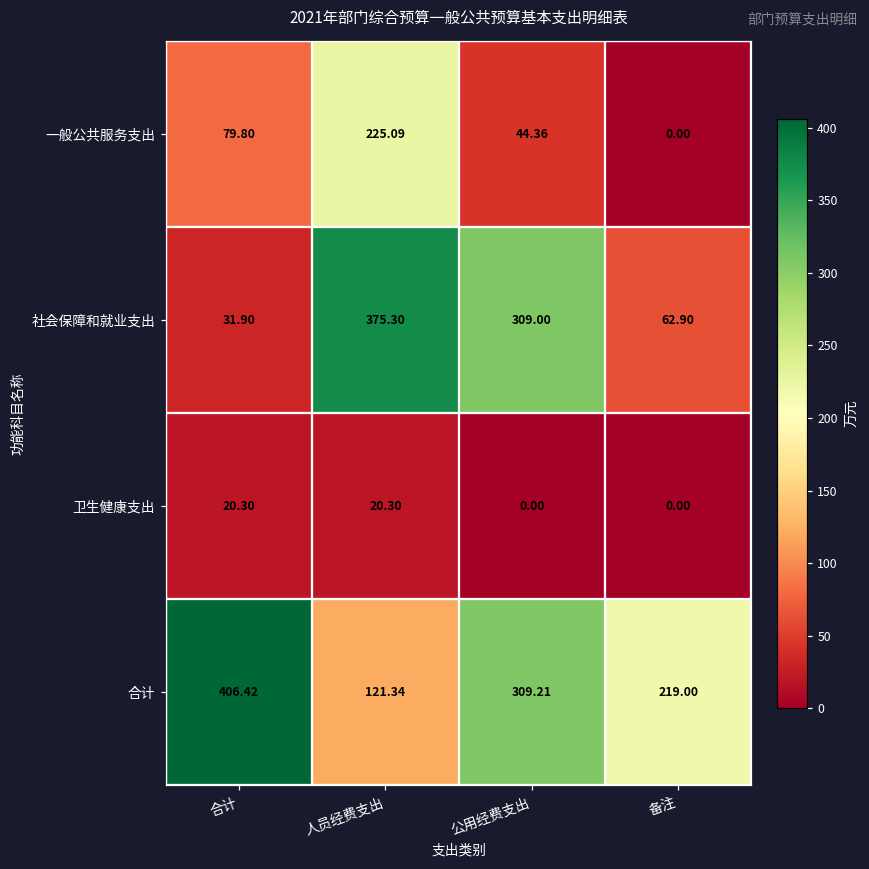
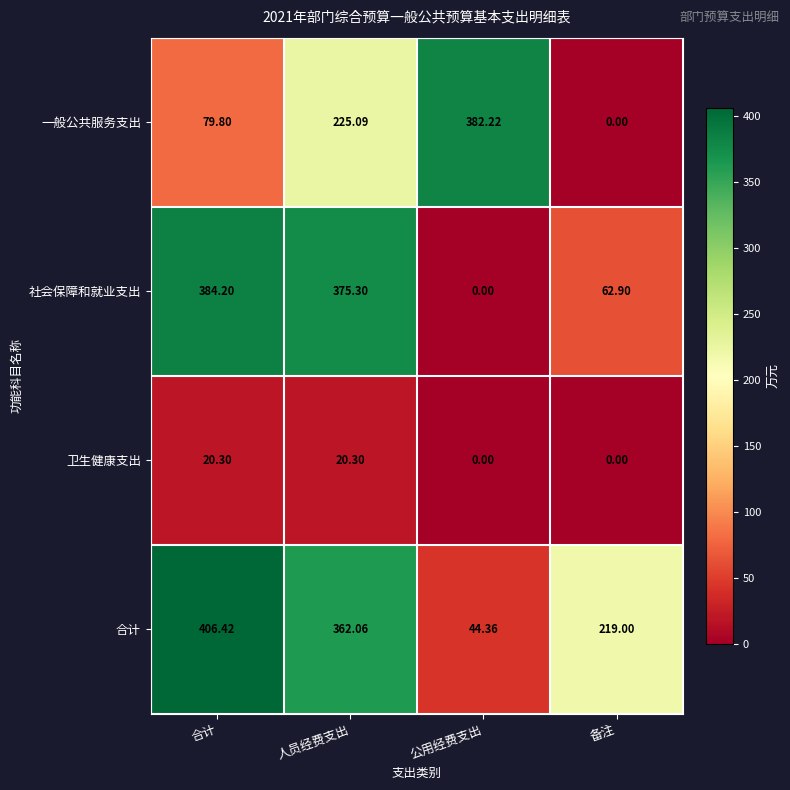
  {
    "一般公共服务支出": {
      "合计": 79.80,
      "人员经费支出": 225.09,
-     "公用经费支出": 44.36,
+     "公用经费支出": 382.22,
      "备注": 0.00
    },
    "社会保障和就业支出": {
-     "合计": 31.90,
+     "合计": 384.20,
      "人员经费支出": 375.30,
-     "公用经费支出": 309.00,
+     "公用经费支出": 0.00,
      "备注": 62.90
    },
    "卫生健康支出": {
      "合计": 20.30,
      "人员经费支出": 20.30,
      "公用经费支出": 0.00,
      "备注": 0.00
    },
    "合计": {
      "合计": 406.42,
-     "人员经费支出": 121.34,
-     "公用经费支出": 309.21,
+     "人员经费支出": 362.06,
+     "公用经费支出": 44.36,
      "备注": 219.00
    }
  }
